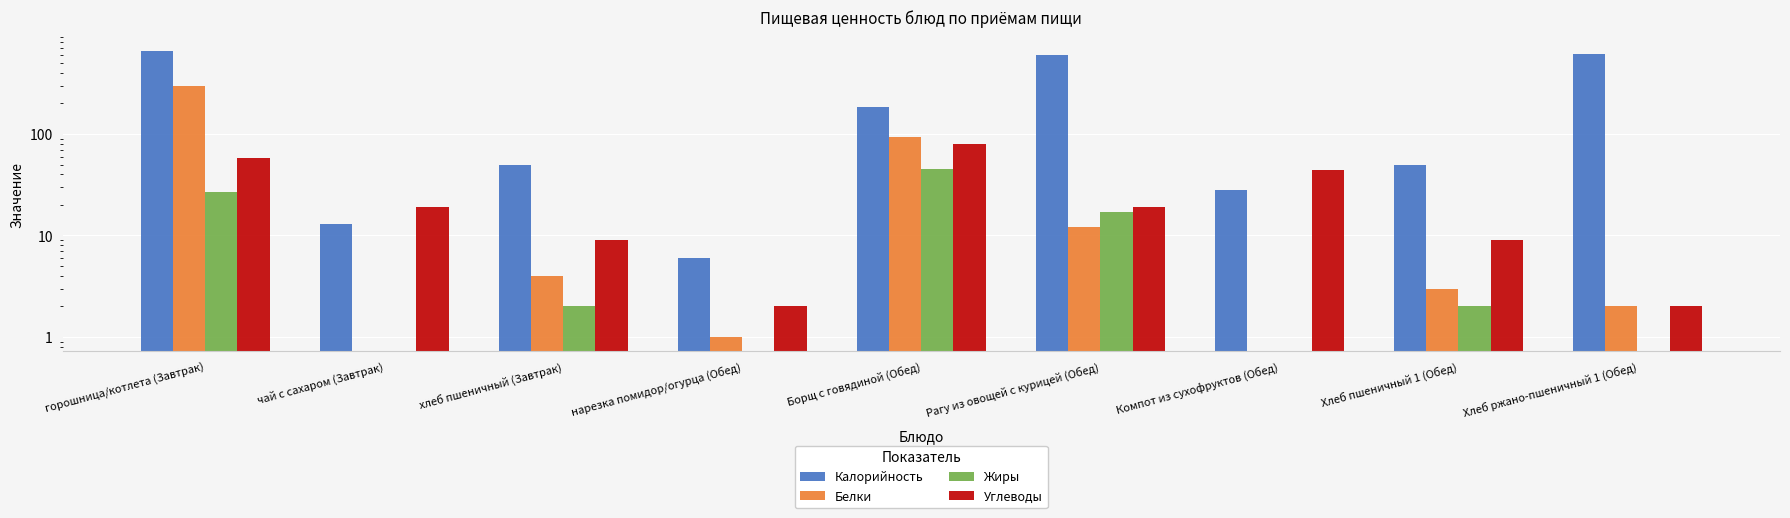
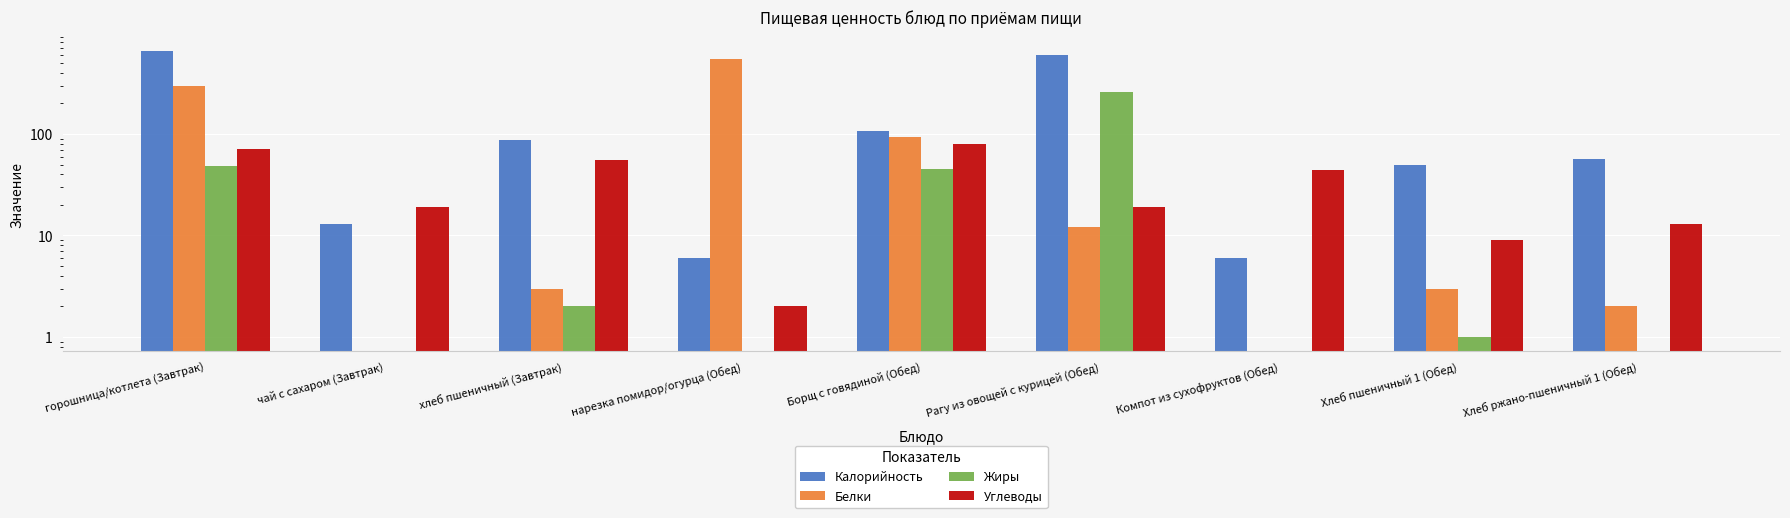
  {
    "Калорийность": {
      "горошница/котлета (Завтрак)": 700,
      "чай с сахаром (Завтрак)": 13,
-     "хлеб пшеничный (Завтрак)": 50,
+     "хлеб пшеничный (Завтрак)": 90,
      "нарезка помидор/огурца (Обед)": 6,
-     "Борщ с говядиной (Обед)": 180,
+     "Борщ с говядиной (Обед)": 110,
      "Рагу из овощей с курицей (Обед)": 600,
-     "Компот из сухофруктов (Обед)": 28,
+     "Компот из сухофруктов (Обед)": 6,
      "Хлеб пшеничный 1 (Обед)": 50,
-     "Хлеб ржано-пшеничный 1 (Обед)": 600
+     "Хлеб ржано-пшеничный 1 (Обед)": 60
    },
    "Белки": {
      "горошница/котлета (Завтрак)": 300,
-     "хлеб пшеничный (Завтрак)": 4,
-     "нарезка помидор/огурца (Обед)": 1,
+     "хлеб пшеничный (Завтрак)": 3,
+     "нарезка помидор/огурца (Обед)": 600,
      "Борщ с говядиной (Обед)": 90,
      "Рагу из овощей с курицей (Обед)": 12,
      "Хлеб пшеничный 1 (Обед)": 3,
      "Хлеб ржано-пшеничный 1 (Обед)": 2
    },
    "Жиры": {
-     "горошница/котлета (Завтрак)": 27,
+     "горошница/котлета (Завтрак)": 50,
      "хлеб пшеничный (Завтрак)": 2,
      "Борщ с говядиной (Обед)": 50,
-     "Рагу из овощей с курицей (Обед)": 17,
-     "Хлеб пшеничный 1 (Обед)": 2
+     "Рагу из овощей с курицей (Обед)": 260,
+     "Хлеб пшеничный 1 (Обед)": 1
    },
    "Углеводы": {
-     "горошница/котлета (Завтрак)": 60,
+     "горошница/котлета (Завтрак)": 70,
      "чай с сахаром (Завтрак)": 19,
-     "хлеб пшеничный (Завтрак)": 9,
+     "хлеб пшеничный (Завтрак)": 60,
      "нарезка помидор/огурца (Обед)": 2,
      "Борщ с говядиной (Обед)": 80,
      "Рагу из овощей с курицей (Обед)": 19,
      "Компот из сухофруктов (Обед)": 44,
      "Хлеб пшеничный 1 (Обед)": 9,
-     "Хлеб ржано-пшеничный 1 (Обед)": 2
+     "Хлеб ржано-пшеничный 1 (Обед)": 13
    }
  }
